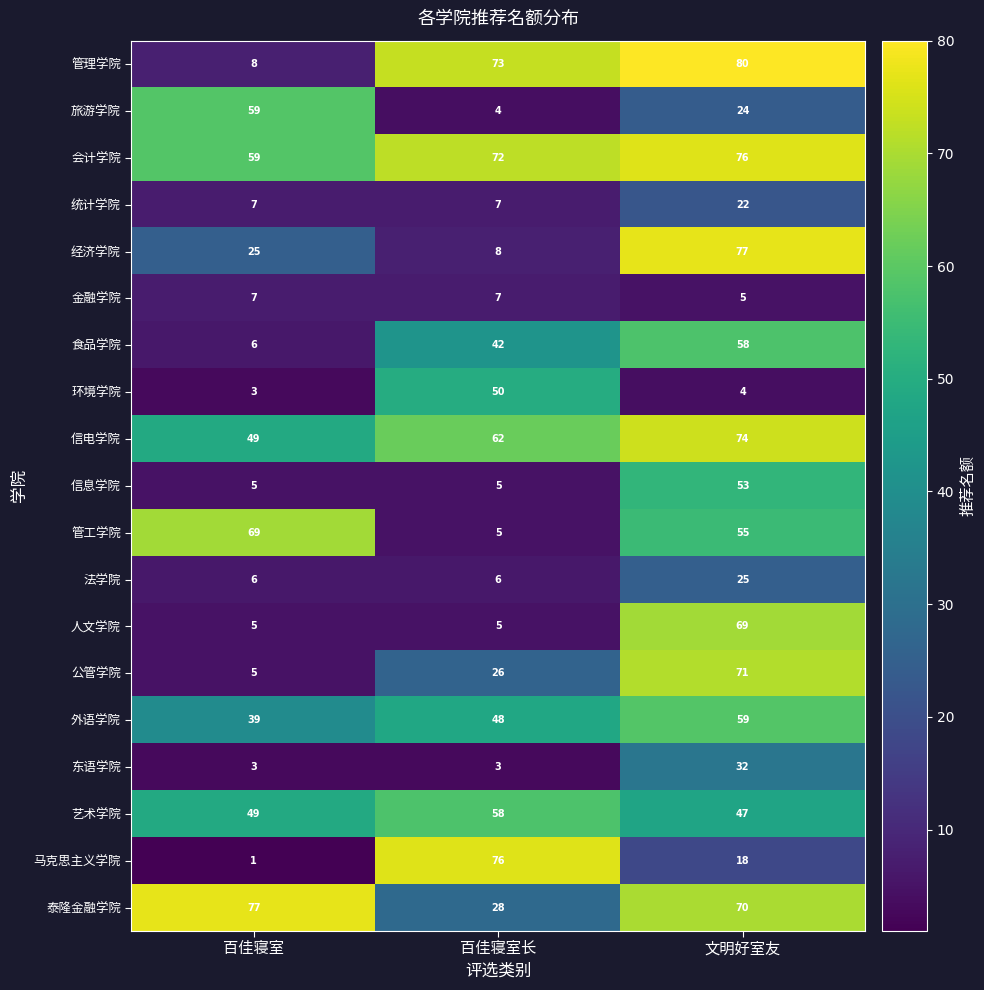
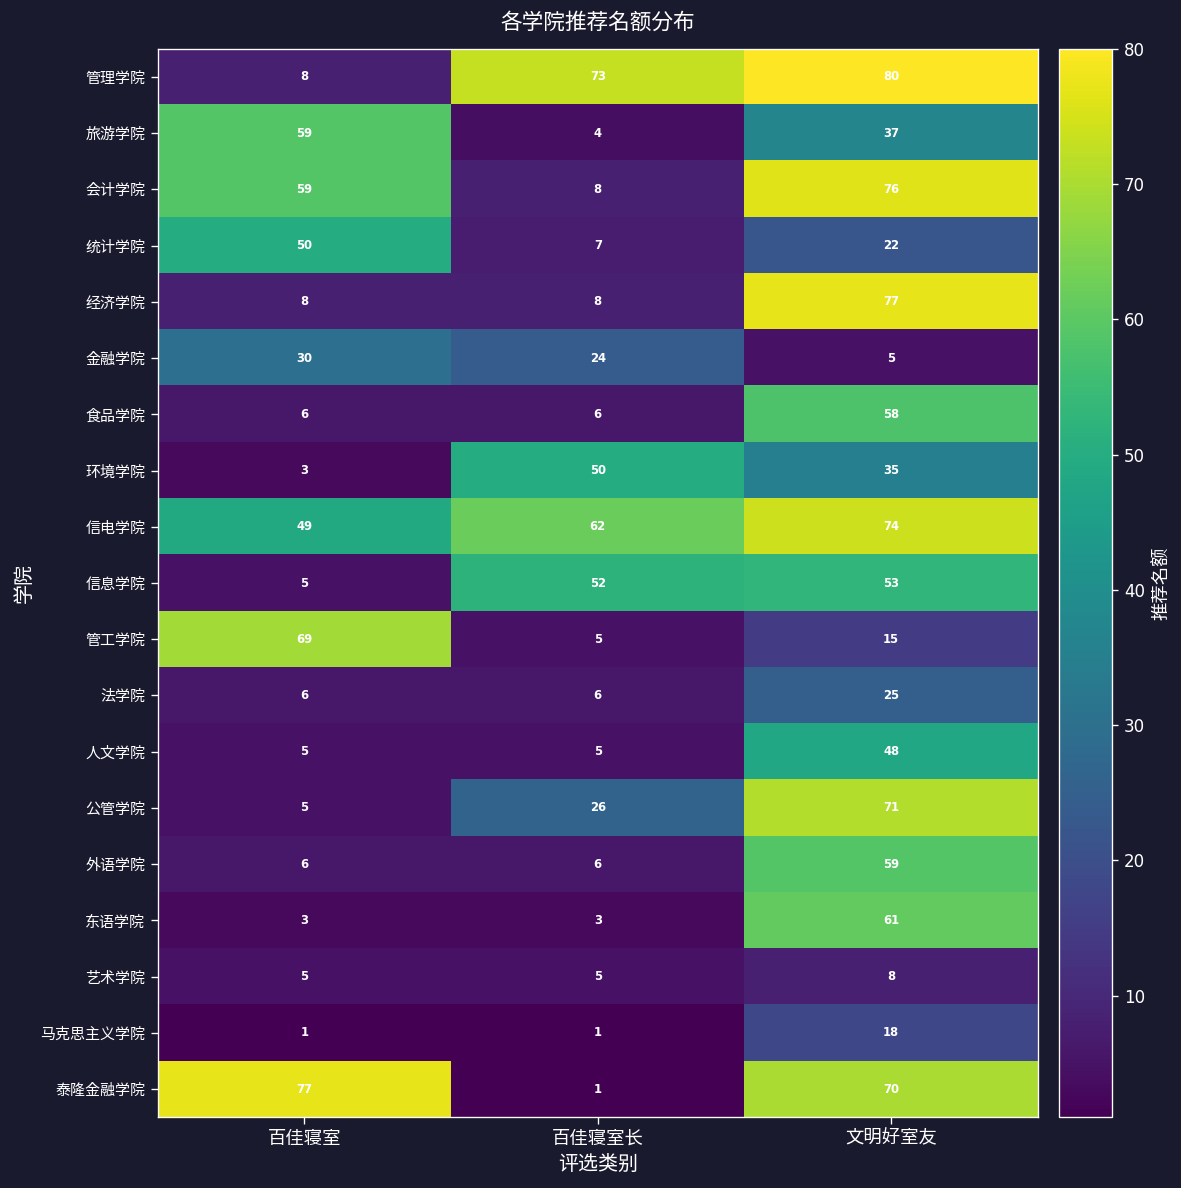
  {
    "管理学院": {
      "百佳寝室": 8,
      "百佳寝室长": 73,
      "文明好室友": 80
    },
    "旅游学院": {
      "百佳寝室": 59,
      "百佳寝室长": 4,
-     "文明好室友": 24
+     "文明好室友": 37
    },
    "会计学院": {
      "百佳寝室": 59,
-     "百佳寝室长": 72,
+     "百佳寝室长": 8,
      "文明好室友": 76
    },
    "统计学院": {
-     "百佳寝室": 7,
+     "百佳寝室": 50,
      "百佳寝室长": 7,
      "文明好室友": 22
    },
    "经济学院": {
-     "百佳寝室": 25,
+     "百佳寝室": 8,
      "百佳寝室长": 8,
      "文明好室友": 77
    },
    "金融学院": {
-     "百佳寝室": 7,
-     "百佳寝室长": 7,
+     "百佳寝室": 30,
+     "百佳寝室长": 24,
      "文明好室友": 5
    },
    "食品学院": {
      "百佳寝室": 6,
-     "百佳寝室长": 42,
+     "百佳寝室长": 6,
      "文明好室友": 58
    },
    "环境学院": {
      "百佳寝室": 3,
      "百佳寝室长": 50,
-     "文明好室友": 4
+     "文明好室友": 35
    },
    "信电学院": {
      "百佳寝室": 49,
      "百佳寝室长": 62,
      "文明好室友": 74
    },
    "信息学院": {
      "百佳寝室": 5,
-     "百佳寝室长": 5,
+     "百佳寝室长": 52,
      "文明好室友": 53
    },
    "管工学院": {
      "百佳寝室": 69,
      "百佳寝室长": 5,
-     "文明好室友": 55
+     "文明好室友": 15
    },
    "法学院": {
      "百佳寝室": 6,
      "百佳寝室长": 6,
      "文明好室友": 25
    },
    "人文学院": {
      "百佳寝室": 5,
      "百佳寝室长": 5,
-     "文明好室友": 69
+     "文明好室友": 48
    },
    "公管学院": {
      "百佳寝室": 5,
      "百佳寝室长": 26,
      "文明好室友": 71
    },
    "外语学院": {
-     "百佳寝室": 39,
-     "百佳寝室长": 48,
+     "百佳寝室": 6,
+     "百佳寝室长": 6,
      "文明好室友": 59
    },
    "东语学院": {
      "百佳寝室": 3,
      "百佳寝室长": 3,
-     "文明好室友": 32
+     "文明好室友": 61
    },
    "艺术学院": {
-     "百佳寝室": 49,
-     "百佳寝室长": 58,
-     "文明好室友": 47
+     "百佳寝室": 5,
+     "百佳寝室长": 5,
+     "文明好室友": 8
    },
    "马克思主义学院": {
      "百佳寝室": 1,
-     "百佳寝室长": 76,
+     "百佳寝室长": 1,
      "文明好室友": 18
    },
    "泰隆金融学院": {
      "百佳寝室": 77,
-     "百佳寝室长": 28,
+     "百佳寝室长": 1,
      "文明好室友": 70
    }
  }
